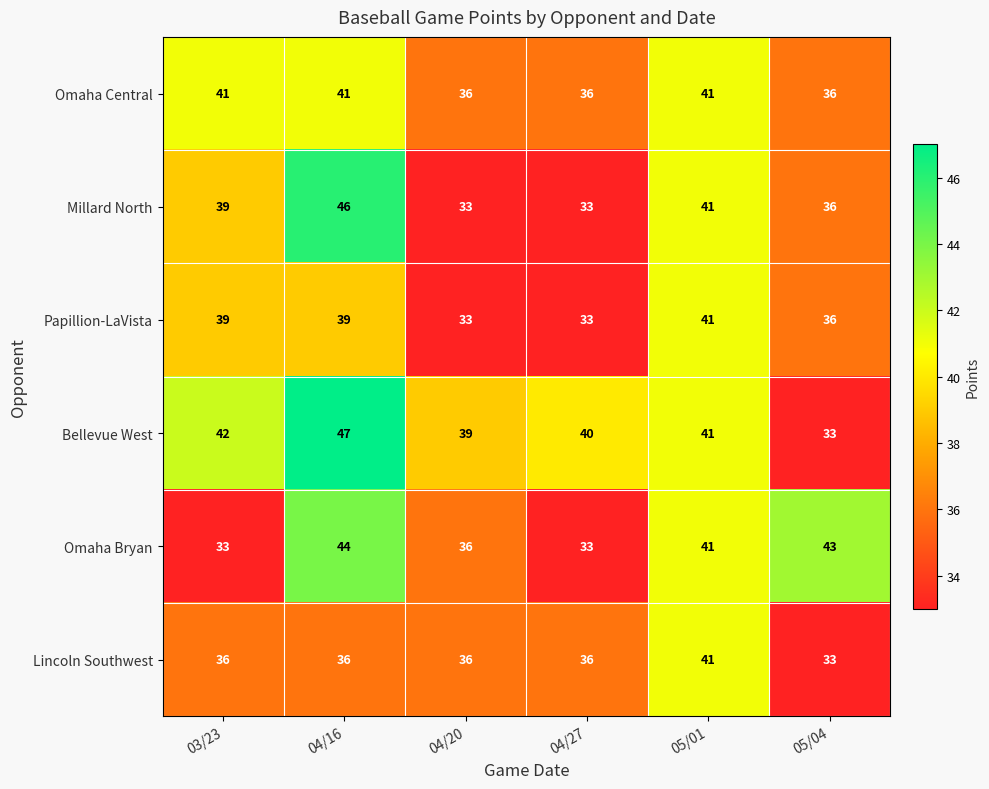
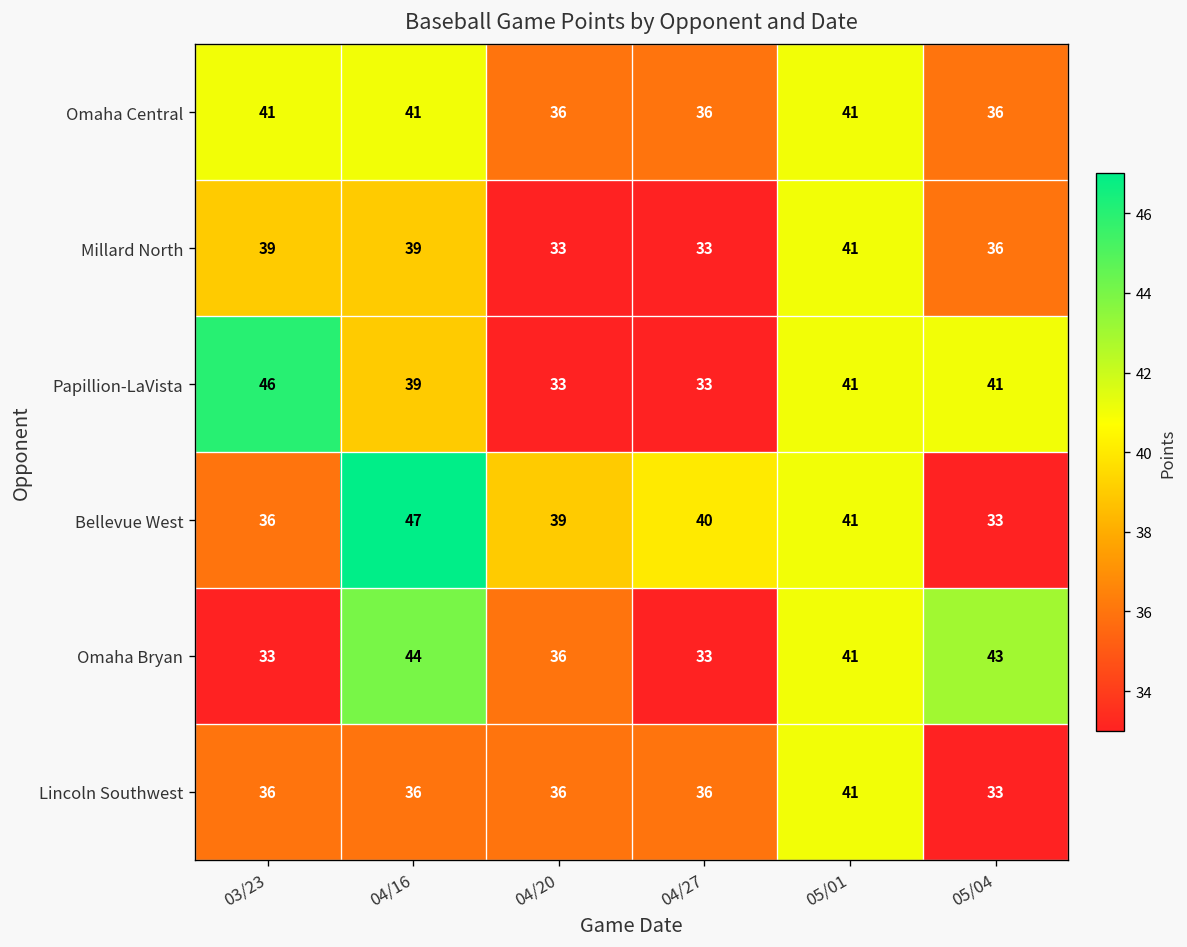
  {
    "Omaha Central": {
      "03/23": 41,
      "04/16": 41,
      "04/20": 36,
      "04/27": 36,
      "05/01": 41,
      "05/04": 36
    },
    "Millard North": {
      "03/23": 39,
-     "04/16": 46,
+     "04/16": 39,
      "04/20": 33,
      "04/27": 33,
      "05/01": 41,
      "05/04": 36
    },
    "Papillion-LaVista": {
-     "03/23": 39,
+     "03/23": 46,
      "04/16": 39,
      "04/20": 33,
      "04/27": 33,
      "05/01": 41,
-     "05/04": 36
+     "05/04": 41
    },
    "Bellevue West": {
-     "03/23": 42,
+     "03/23": 36,
      "04/16": 47,
      "04/20": 39,
      "04/27": 40,
      "05/01": 41,
      "05/04": 33
    },
    "Omaha Bryan": {
      "03/23": 33,
      "04/16": 44,
      "04/20": 36,
      "04/27": 33,
      "05/01": 41,
      "05/04": 43
    },
    "Lincoln Southwest": {
      "03/23": 36,
      "04/16": 36,
      "04/20": 36,
      "04/27": 36,
      "05/01": 41,
      "05/04": 33
    }
  }
